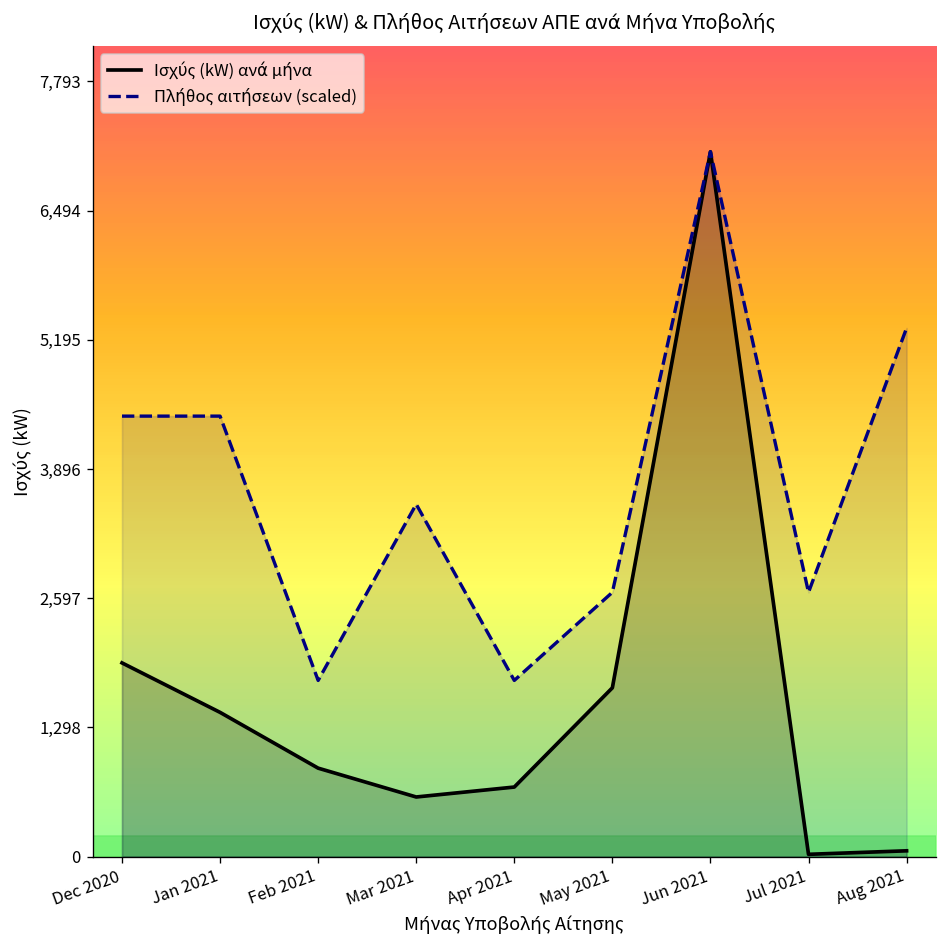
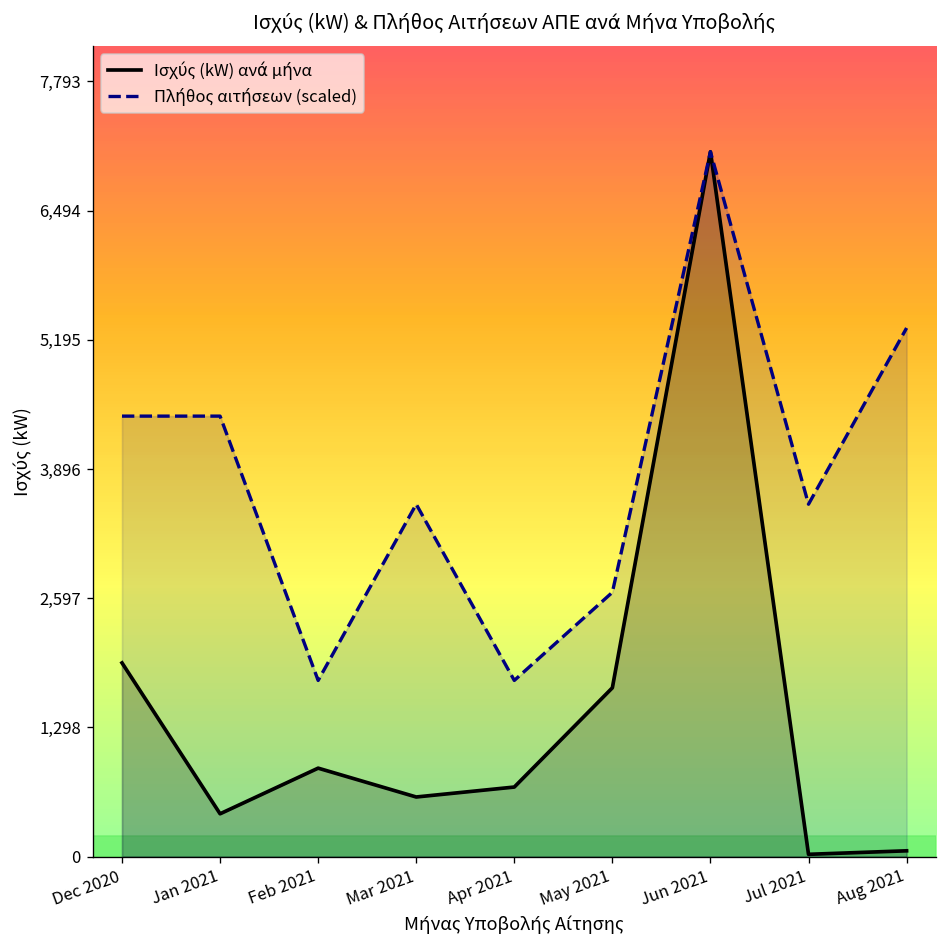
  {
    "Ισχύς (kW) ανά μήνα": {
      "Dec 2020": "1,900",
-     "Jan 2021": "1,500",
+     "Jan 2021": "400",
      "Feb 2021": "900",
      "Mar 2021": "600",
      "Apr 2021": "700",
      "May 2021": "1,700"
    },
    "Πλήθος αιτήσεων (scaled)": {
      "Dec 2020": "4,400",
      "Jan 2021": "4,400",
      "Feb 2021": "1,800",
      "Mar 2021": "3,500",
      "Apr 2021": "1,800",
      "May 2021": "2,700",
-     "Jul 2021": "2,700",
+     "Jul 2021": "3,500",
      "Aug 2021": "5,300"
    }
  }
